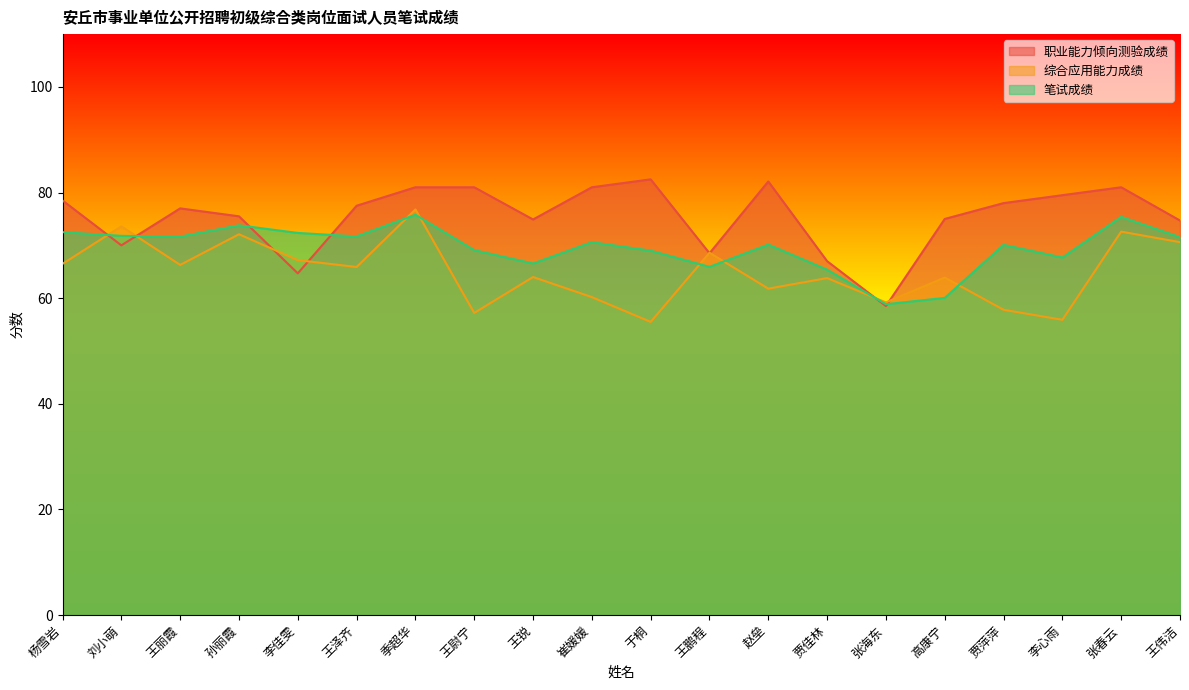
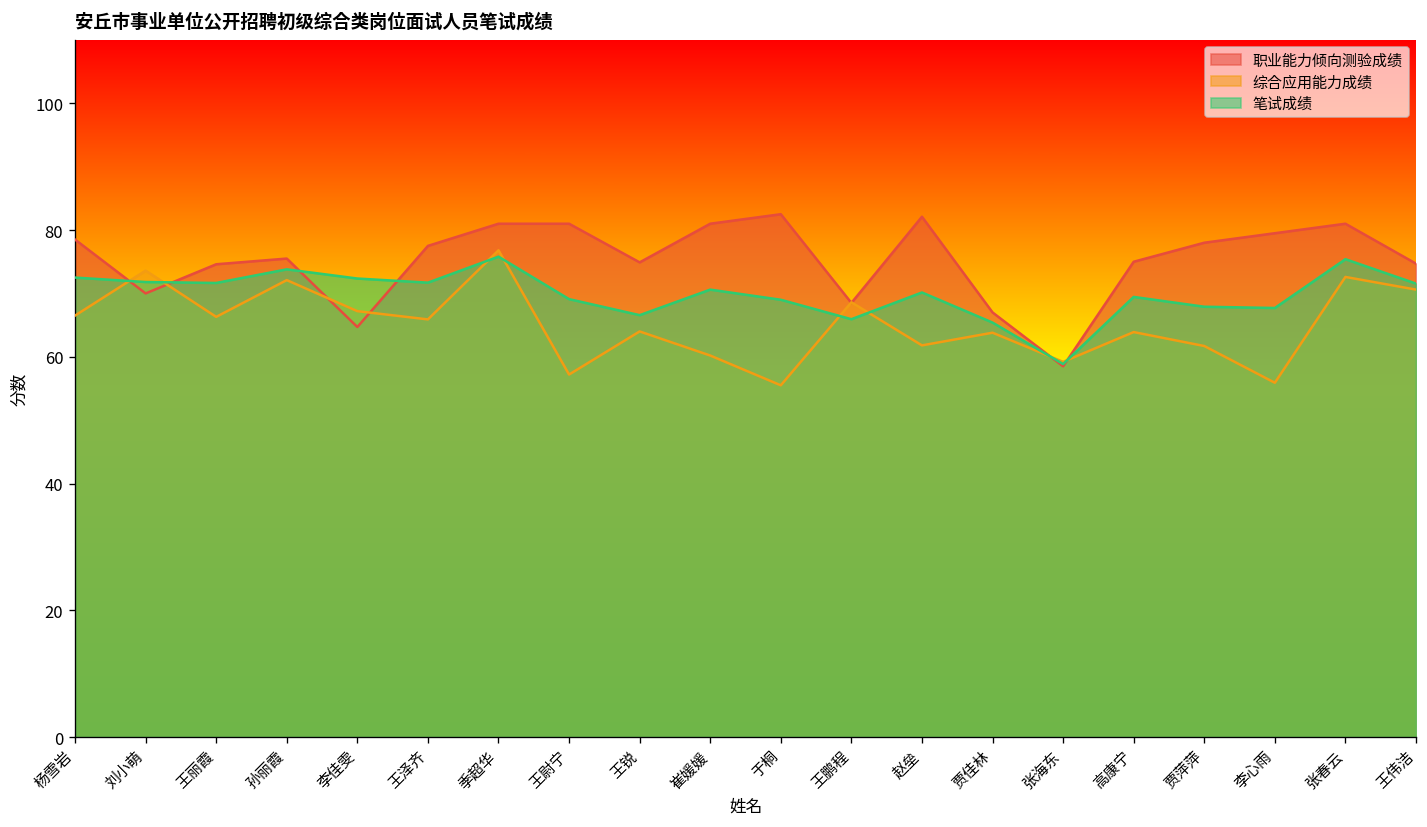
  {
    "职业能力倾向测验成绩": {
      "杨雪岩": 79,
      "刘小萌": 70,
-     "王丽霞": 77,
+     "王丽霞": 75,
      "孙丽霞": 76,
      "李佳雯": 65,
      "王泽齐": 78,
      "季超华": 81,
      "王尉宁": 81,
      "王锐": 75,
      "崔媛媛": 81,
      "于桐": 83,
      "赵垒": 82,
      "贾佳林": 67,
      "高康宁": 75,
      "贾萍萍": 78,
      "李心雨": 80,
      "张春云": 81,
      "王伟洁": 75
    },
    "综合应用能力成绩": {
      "杨雪岩": 67,
      "刘小萌": 74,
      "王丽霞": 66,
      "孙丽霞": 72,
      "李佳雯": 67,
      "王泽齐": 66,
      "季超华": 77,
      "王尉宁": 57,
      "王锐": 64,
      "崔媛媛": 60,
      "于桐": 56,
      "赵垒": 62,
      "贾佳林": 64,
      "高康宁": 64,
-     "贾萍萍": 58,
+     "贾萍萍": 62,
      "李心雨": 56,
      "张春云": 73,
      "王伟洁": 71
    },
    "笔试成绩": {
      "杨雪岩": 73,
      "刘小萌": 72,
      "王丽霞": 72,
      "孙丽霞": 74,
      "李佳雯": 72,
      "王泽齐": 72,
      "季超华": 76,
      "王尉宁": 69,
      "王锐": 67,
      "崔媛媛": 71,
      "于桐": 69,
      "王鹏程": 66,
      "赵垒": 70,
      "贾佳林": 65,
-     "高康宁": 60,
-     "贾萍萍": 70,
+     "高康宁": 69,
+     "贾萍萍": 68,
      "李心雨": 68,
      "张春云": 75,
      "王伟洁": 72
    }
  }
